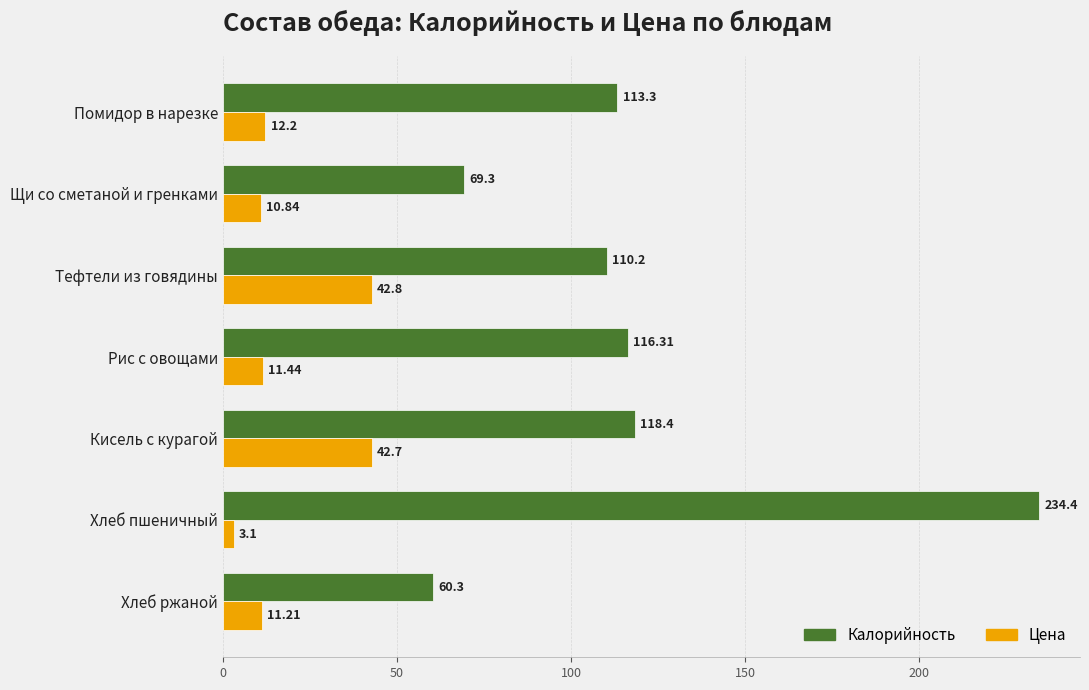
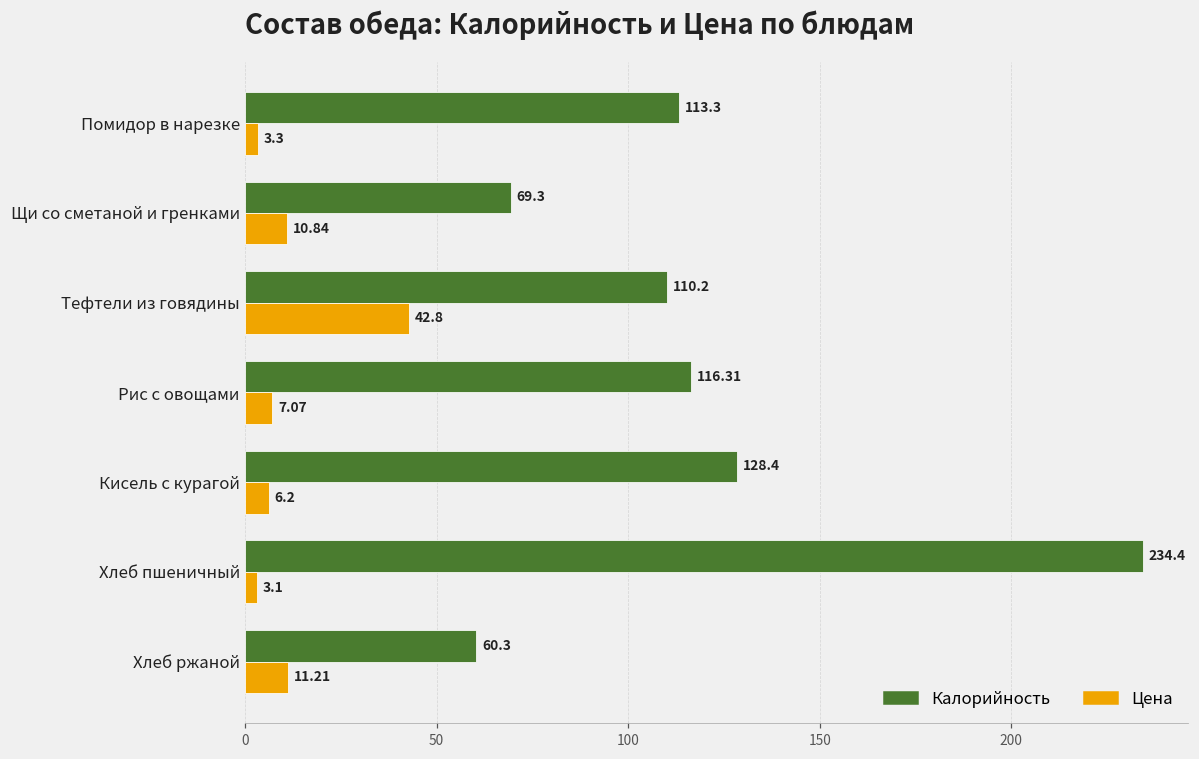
  {
    "Калорийность": {
      "Помидор в нарезке": 113.3,
      "Щи со сметаной и гренками": 69.3,
      "Тефтели из говядины": 110.2,
      "Рис с овощами": 116.31,
-     "Кисель с курагой": 118.4,
+     "Кисель с курагой": 128.4,
      "Хлеб пшеничный": 234.4,
      "Хлеб ржаной": 60.3
    },
    "Цена": {
-     "Помидор в нарезке": 12.2,
+     "Помидор в нарезке": 3.3,
      "Щи со сметаной и гренками": 10.84,
      "Тефтели из говядины": 42.8,
-     "Рис с овощами": 11.44,
-     "Кисель с курагой": 42.7,
+     "Рис с овощами": 7.07,
+     "Кисель с курагой": 6.2,
      "Хлеб пшеничный": 3.1,
      "Хлеб ржаной": 11.21
    }
  }
